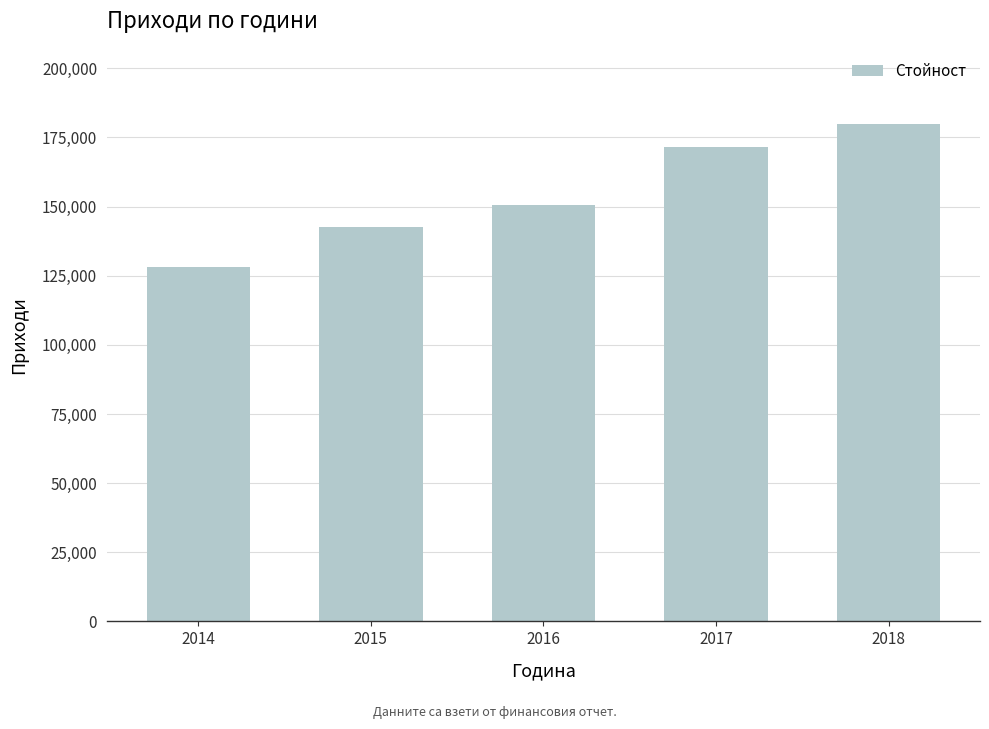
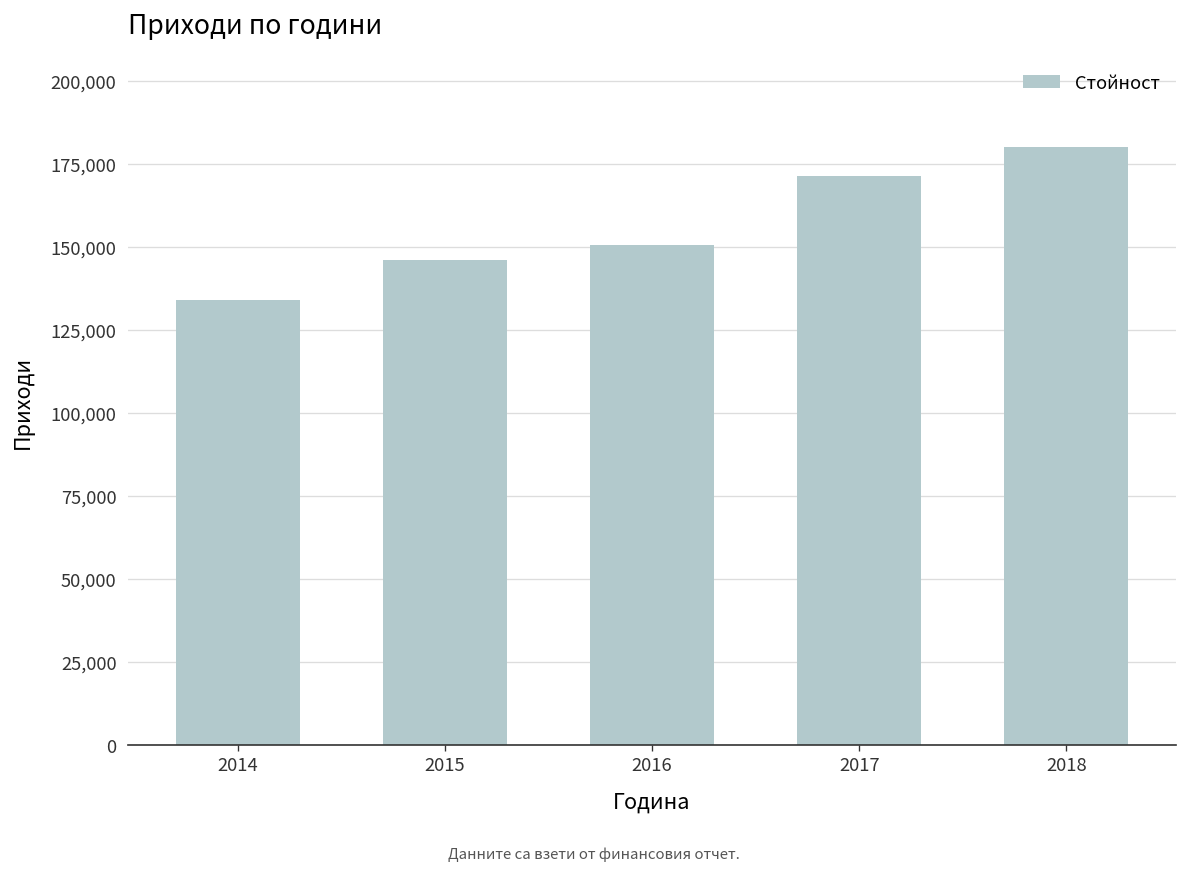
  {
-   "2014": "128,000",
-   "2015": "143,000",
+   "2014": "134,000",
+   "2015": "146,000",
    "2016": "151,000",
    "2017": "172,000",
    "2018": "180,000"
  }
